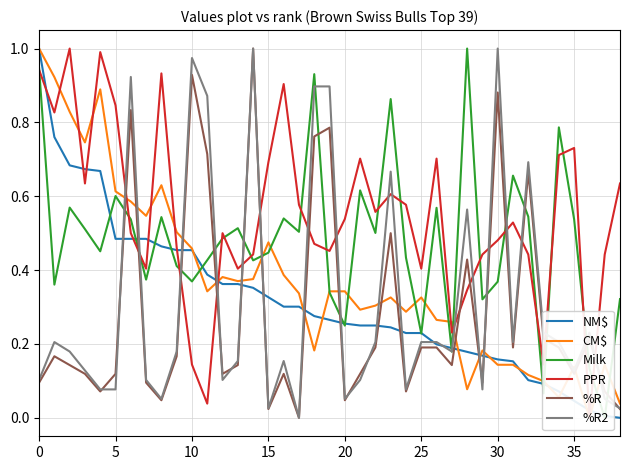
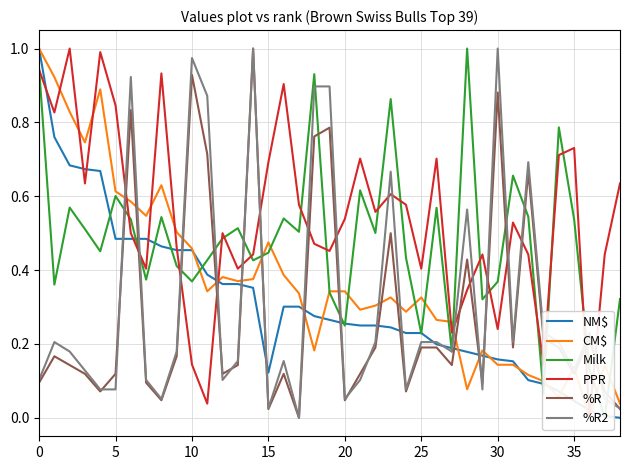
  {
    "NM$": {
      "5": 0.48,
-     "15": 0.33,
+     "15": 0.12,
      "30": 0.16
    },
    "CM$": {
      "5": 0.61,
      "15": 0.48,
      "20": 0.34,
      "25": 0.33,
      "30": 0.14
    },
    "Milk": {
      "5": 0.60,
      "10": 0.37,
      "15": 0.45,
      "30": 0.37,
      "35": 0.54
    },
    "PPR": {
      "5": 0.85,
      "10": 0.14,
      "15": 0.69,
      "20": 0.54,
      "25": 0.40,
-     "30": 0.48,
+     "30": 0.24,
      "35": 0.73
    },
    "%R": {
      "0": 0.10,
      "5": 0.12,
      "10": 0.93,
      "25": 0.19,
      "30": 0.88
    },
    "%R2": {
      "0": 0.10,
      "5": 0.08,
      "10": 0.97,
      "25": 0.21,
      "30": 1.00
    }
  }
